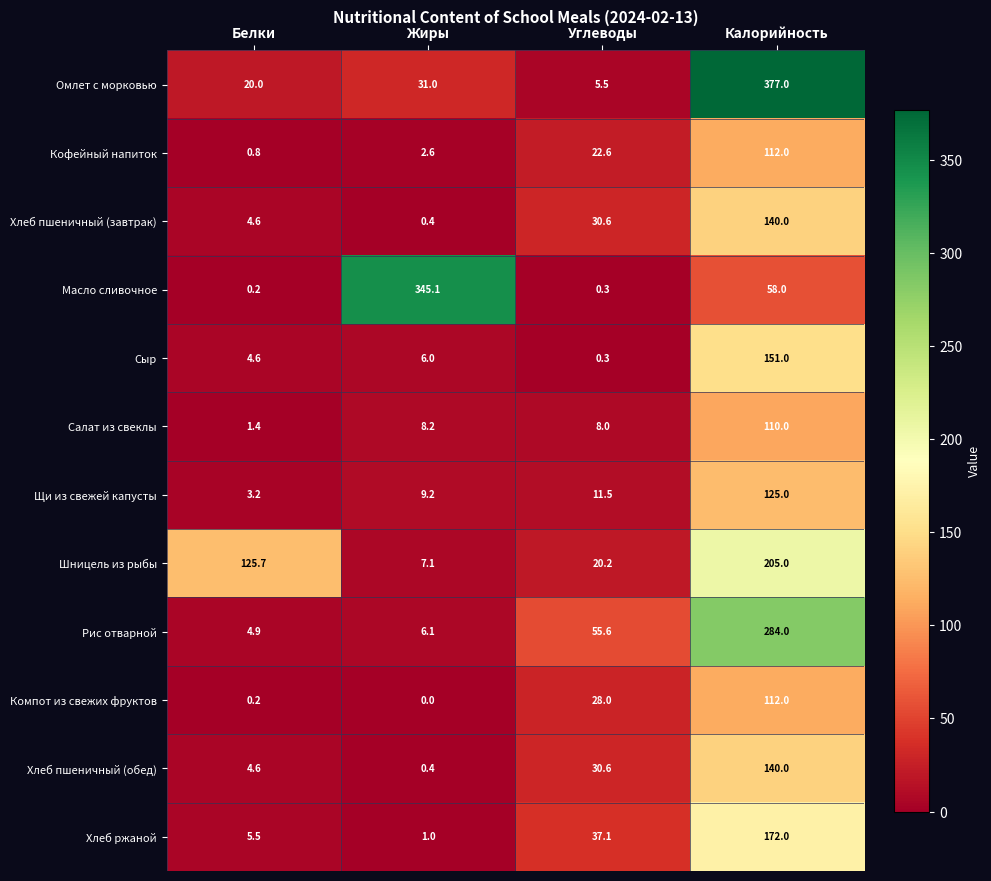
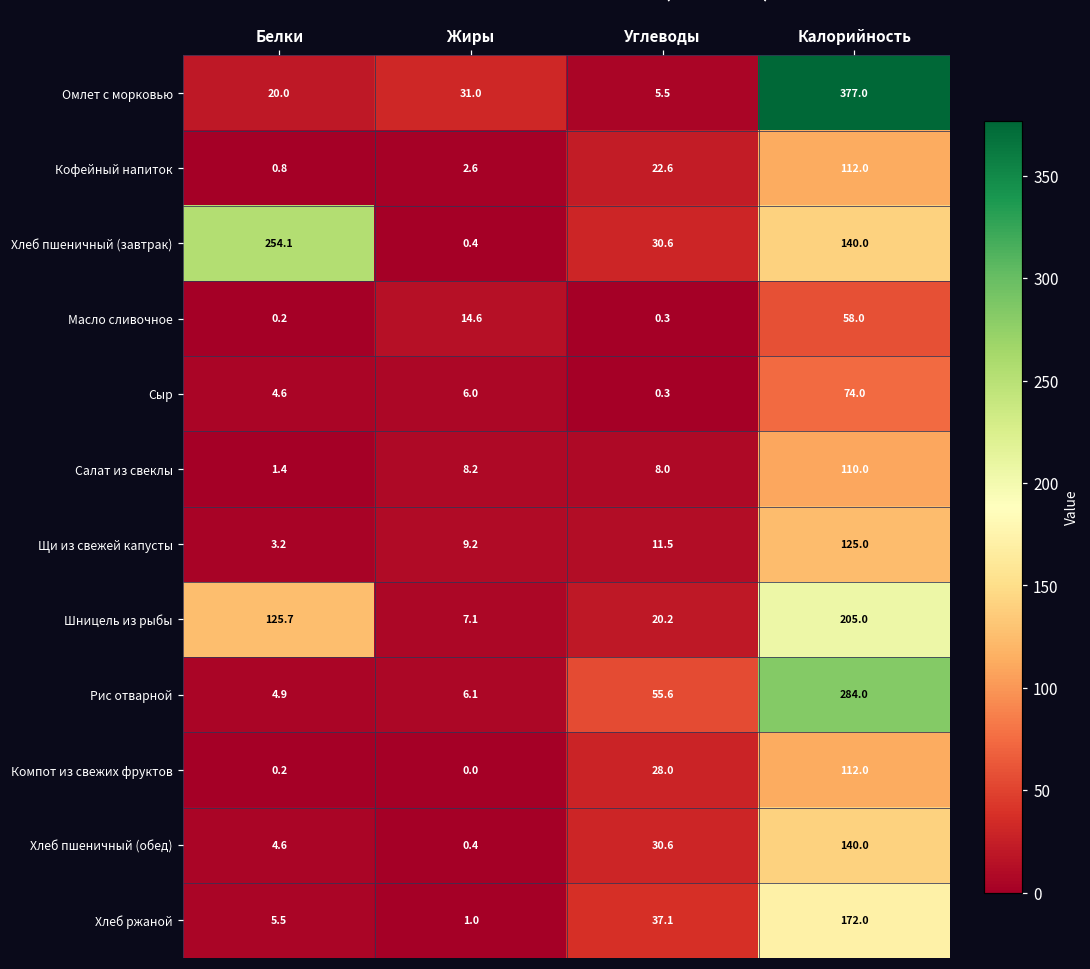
  {
    "Омлет с морковью": {
      "Белки": 20.0,
      "Жиры": 31.0,
      "Углеводы": 5.5,
      "Калорийность": 377.0
    },
    "Кофейный напиток": {
      "Белки": 0.8,
      "Жиры": 2.6,
      "Углеводы": 22.6,
      "Калорийность": 112.0
    },
    "Хлеб пшеничный (завтрак)": {
-     "Белки": 4.6,
+     "Белки": 254.1,
      "Жиры": 0.4,
      "Углеводы": 30.6,
      "Калорийность": 140.0
    },
    "Масло сливочное": {
      "Белки": 0.2,
-     "Жиры": 345.1,
+     "Жиры": 14.6,
      "Углеводы": 0.3,
      "Калорийность": 58.0
    },
    "Сыр": {
      "Белки": 4.6,
      "Жиры": 6.0,
      "Углеводы": 0.3,
-     "Калорийность": 151.0
+     "Калорийность": 74.0
    },
    "Салат из свеклы": {
      "Белки": 1.4,
      "Жиры": 8.2,
      "Углеводы": 8.0,
      "Калорийность": 110.0
    },
    "Щи из свежей капусты": {
      "Белки": 3.2,
      "Жиры": 9.2,
      "Углеводы": 11.5,
      "Калорийность": 125.0
    },
    "Шницель из рыбы": {
      "Белки": 125.7,
      "Жиры": 7.1,
      "Углеводы": 20.2,
      "Калорийность": 205.0
    },
    "Рис отварной": {
      "Белки": 4.9,
      "Жиры": 6.1,
      "Углеводы": 55.6,
      "Калорийность": 284.0
    },
    "Компот из свежих фруктов": {
      "Белки": 0.2,
      "Жиры": 0.0,
      "Углеводы": 28.0,
      "Калорийность": 112.0
    },
    "Хлеб пшеничный (обед)": {
      "Белки": 4.6,
      "Жиры": 0.4,
      "Углеводы": 30.6,
      "Калорийность": 140.0
    },
    "Хлеб ржаной": {
      "Белки": 5.5,
      "Жиры": 1.0,
      "Углеводы": 37.1,
      "Калорийность": 172.0
    }
  }
